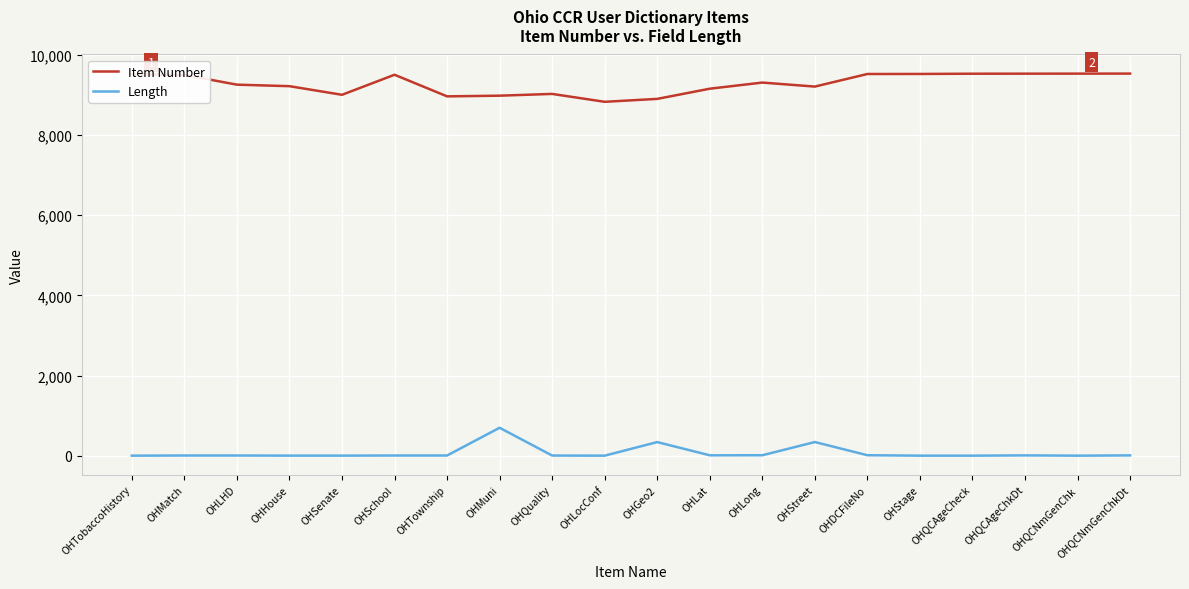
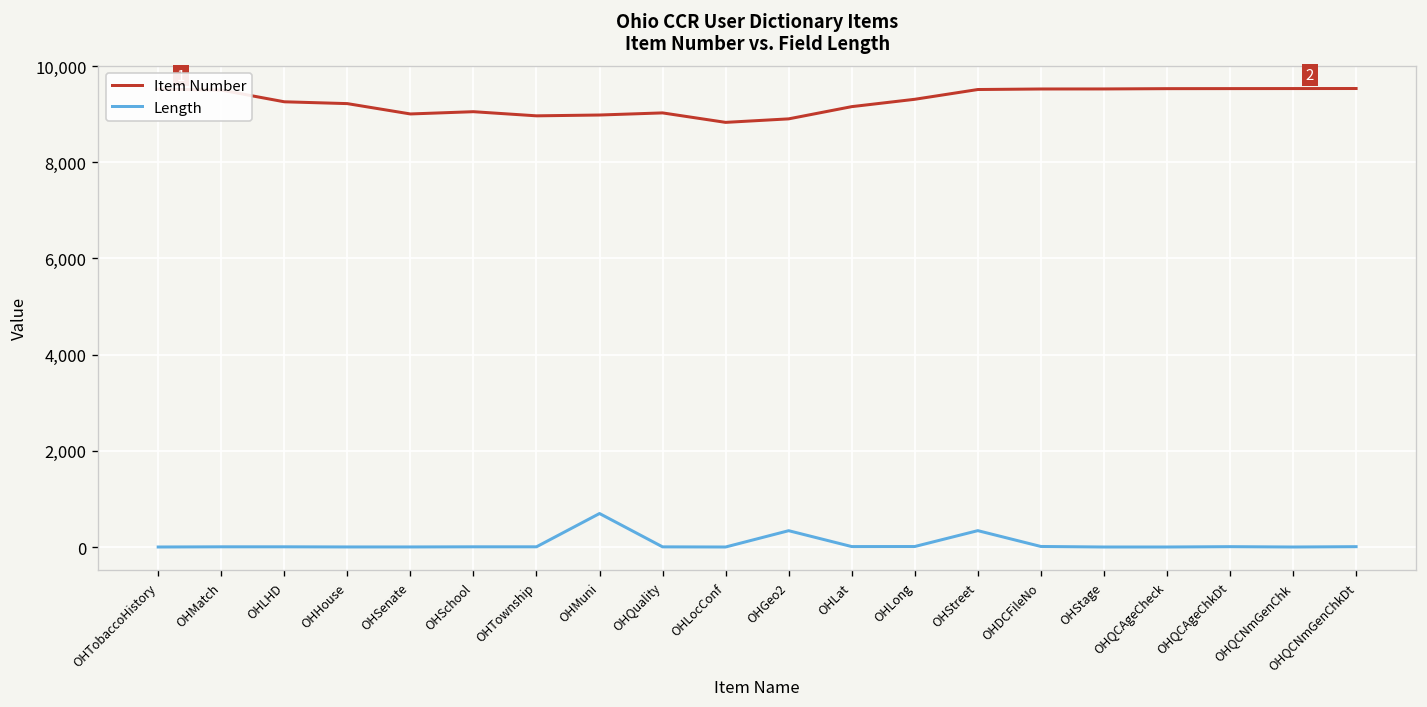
  {
    "Item Number": {
      "OHLHD": "9,300",
      "OHHouse": "9,200",
      "OHSenate": "9,000",
-     "OHSchool": "9,500",
+     "OHSchool": "9,100",
      "OHTownship": "9,000",
      "OHMuni": "9,000",
      "OHQuality": "9,000",
      "OHLocConf": "8,800",
      "OHGeo2": "8,900",
      "OHLat": "9,200",
      "OHLong": "9,300",
-     "OHStreet": "9,200",
+     "OHStreet": "9,500",
      "OHDCFileNo": "9,500",
      "OHStage": "9,500",
      "OHQCAgeCheck": "9,500",
      "OHQCAgeChkDt": "9,500",
      "OHQCNmGenChkDt": "9,500"
    },
    "Length": {
      "OHTobaccoHistory": "0",
      "OHMatch": "0",
      "OHLHD": "0",
      "OHHouse": "0",
      "OHSenate": "0",
      "OHSchool": "0",
      "OHTownship": "0",
      "OHMuni": "700",
      "OHQuality": "0",
      "OHLocConf": "0",
      "OHGeo2": "300",
      "OHLat": "0",
      "OHLong": "0",
      "OHStreet": "300",
      "OHDCFileNo": "0",
      "OHStage": "0",
      "OHQCAgeCheck": "0",
      "OHQCAgeChkDt": "0",
      "OHQCNmGenChk": "0",
      "OHQCNmGenChkDt": "0"
    }
  }
